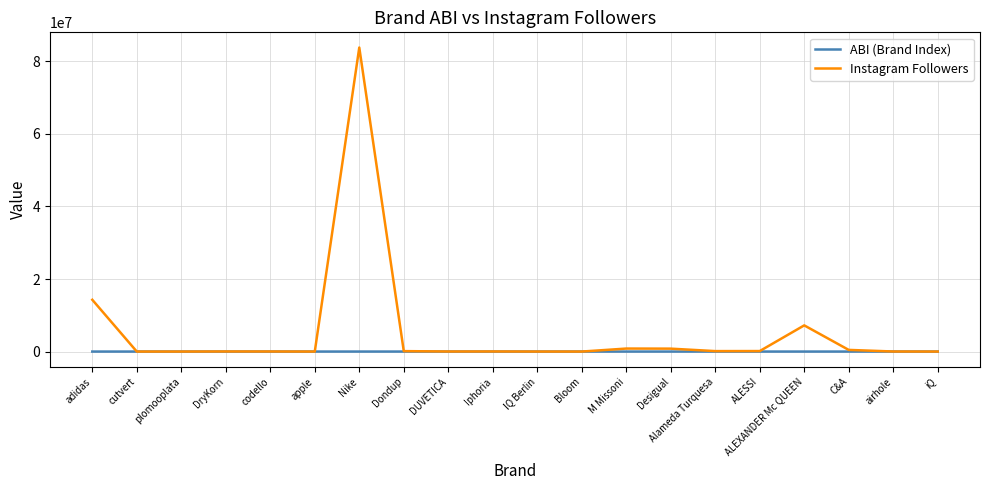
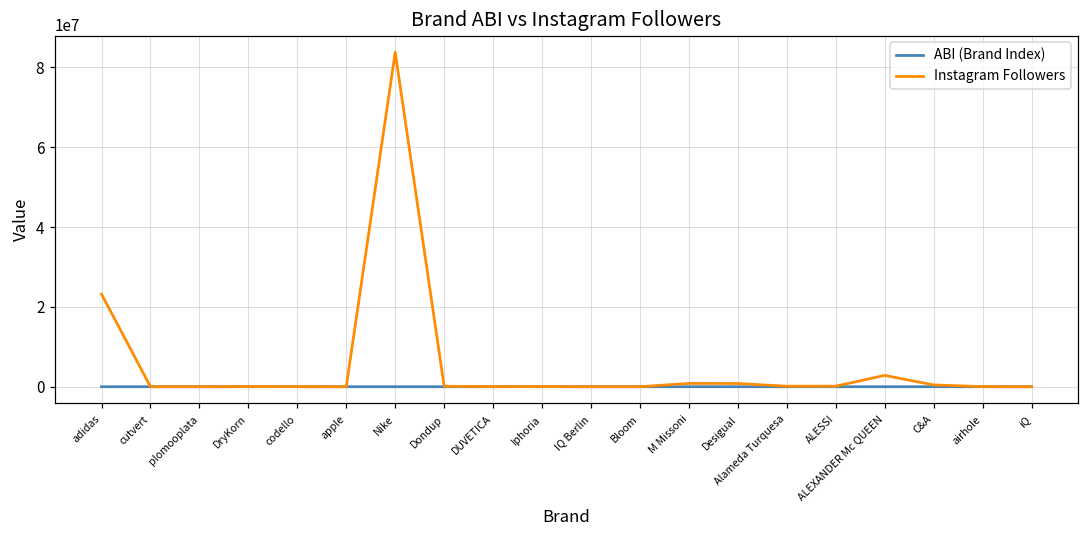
  {
    "ABI (Brand Index)": {
      "adidas": 0,
      "Nike": 0,
      "M Missoni": 0,
      "Desigual": 0,
      "ALEXANDER Mc QUEEN": 0
    },
    "Instagram Followers": {
-     "adidas": 14000000,
+     "adidas": 23000000,
      "Nike": 84000000,
      "M Missoni": 1000000,
      "Desigual": 1000000,
-     "ALEXANDER Mc QUEEN": 7000000
+     "ALEXANDER Mc QUEEN": 3000000
    }
  }
